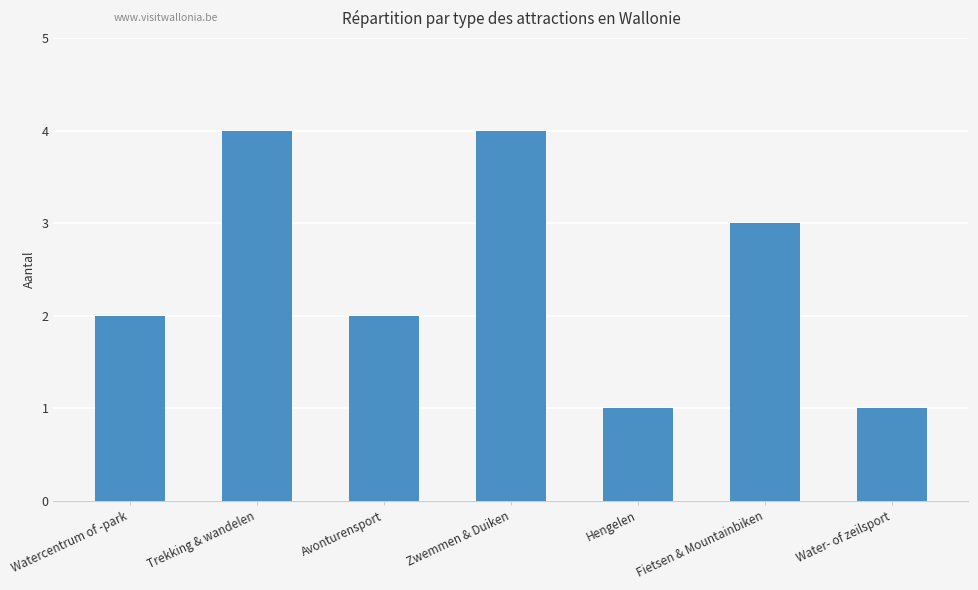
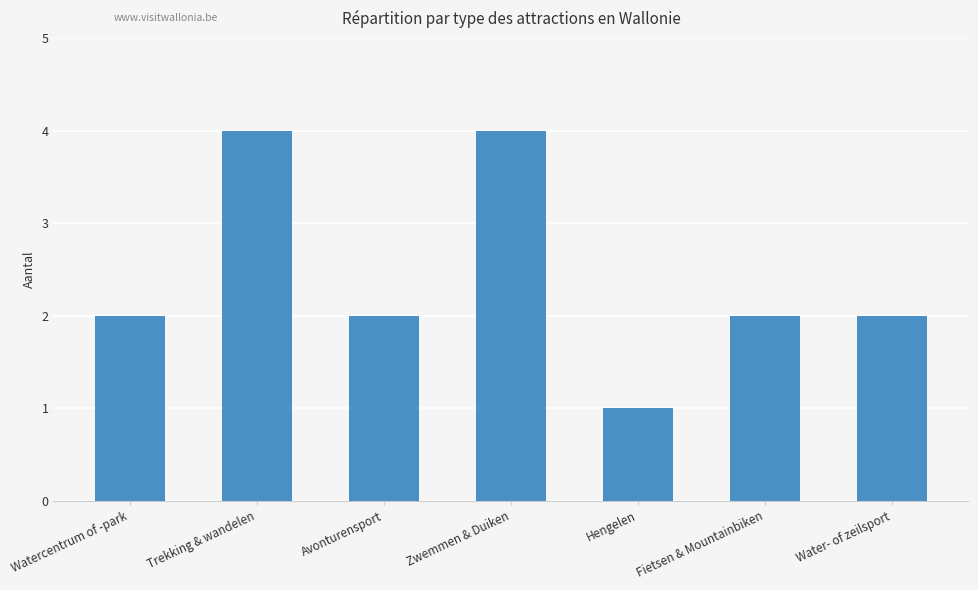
  {
    "Watercentrum of -park": 2,
    "Trekking & wandelen": 4,
    "Avonturensport": 2,
    "Zwemmen & Duiken": 4,
    "Hengelen": 1,
-   "Fietsen & Mountainbiken": 3,
-   "Water- of zeilsport": 1
+   "Fietsen & Mountainbiken": 2,
+   "Water- of zeilsport": 2
  }
